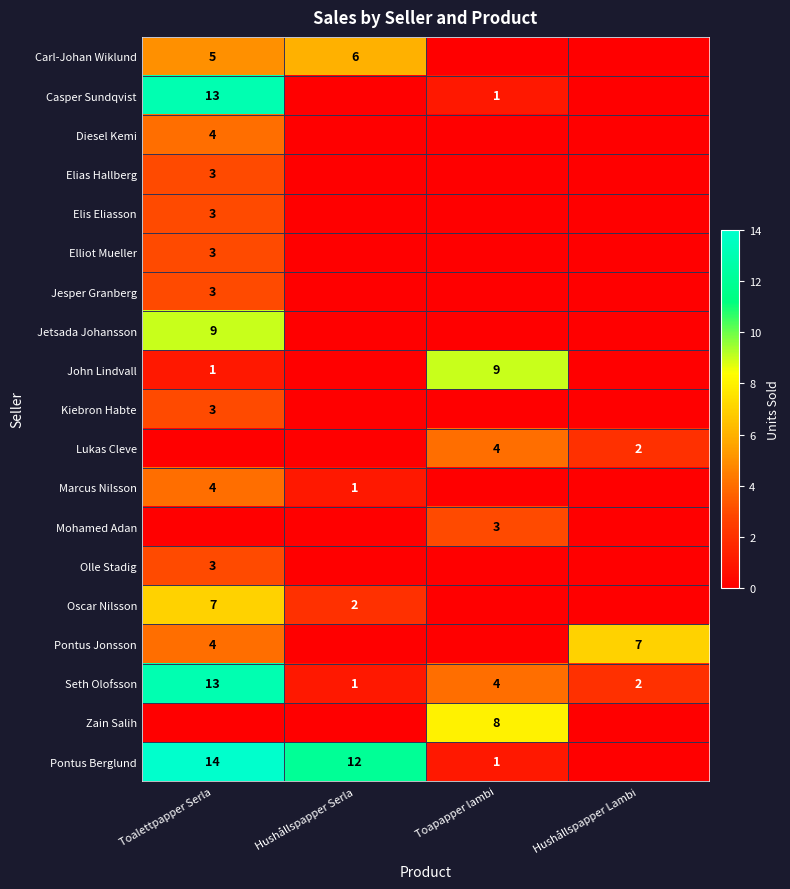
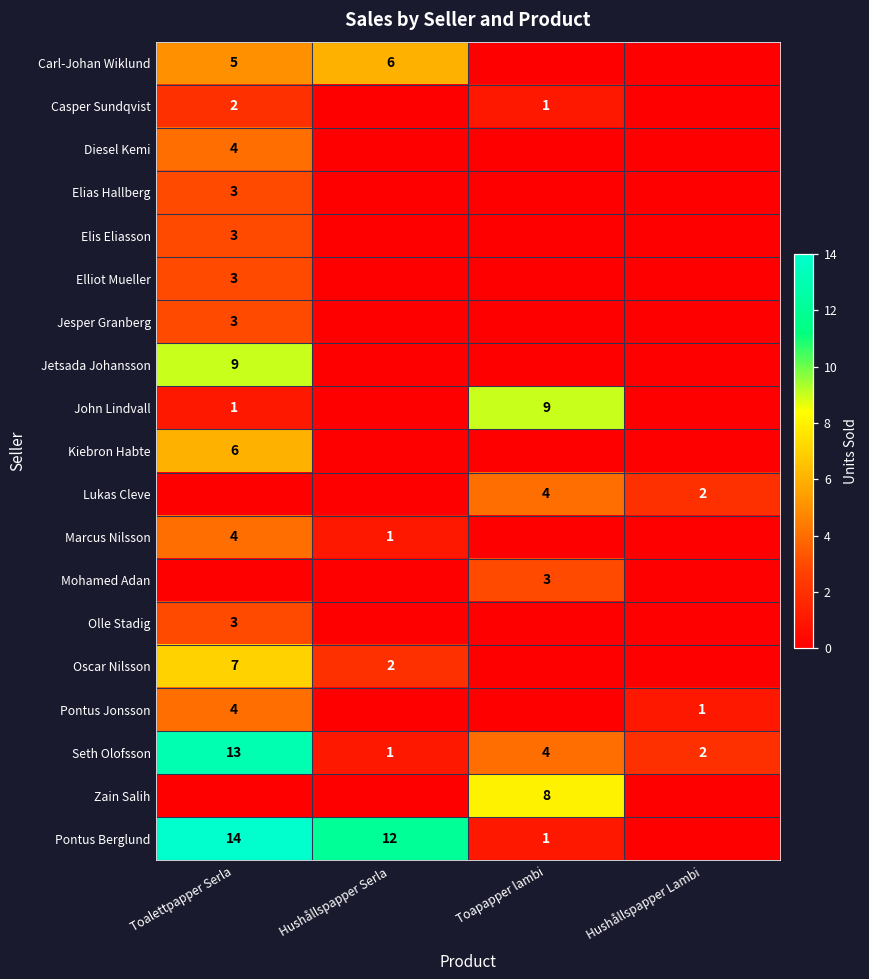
  {
    "Carl-Johan Wiklund": {
      "Toalettpapper Serla": 5,
      "Hushållspapper Serla": 6
    },
    "Casper Sundqvist": {
-     "Toalettpapper Serla": 13,
+     "Toalettpapper Serla": 2,
      "Toapapper lambi": 1
    },
    "Diesel Kemi": {
      "Toalettpapper Serla": 4
    },
    "Elias Hallberg": {
      "Toalettpapper Serla": 3
    },
    "Elis Eliasson": {
      "Toalettpapper Serla": 3
    },
    "Elliot Mueller": {
      "Toalettpapper Serla": 3
    },
    "Jesper Granberg": {
      "Toalettpapper Serla": 3
    },
    "Jetsada Johansson": {
      "Toalettpapper Serla": 9
    },
    "John Lindvall": {
      "Toalettpapper Serla": 1,
      "Toapapper lambi": 9
    },
    "Kiebron Habte": {
-     "Toalettpapper Serla": 3
+     "Toalettpapper Serla": 6
    },
    "Lukas Cleve": {
      "Toapapper lambi": 4,
      "Hushållspapper Lambi": 2
    },
    "Marcus Nilsson": {
      "Toalettpapper Serla": 4,
      "Hushållspapper Serla": 1
    },
    "Mohamed Adan": {
      "Toapapper lambi": 3
    },
    "Olle Stadig": {
      "Toalettpapper Serla": 3
    },
    "Oscar Nilsson": {
      "Toalettpapper Serla": 7,
      "Hushållspapper Serla": 2
    },
    "Pontus Jonsson": {
      "Toalettpapper Serla": 4,
-     "Hushållspapper Lambi": 7
+     "Hushållspapper Lambi": 1
    },
    "Seth Olofsson": {
      "Toalettpapper Serla": 13,
      "Hushållspapper Serla": 1,
      "Toapapper lambi": 4,
      "Hushållspapper Lambi": 2
    },
    "Zain Salih": {
      "Toapapper lambi": 8
    },
    "Pontus Berglund": {
      "Toalettpapper Serla": 14,
      "Hushållspapper Serla": 12,
      "Toapapper lambi": 1
    }
  }
